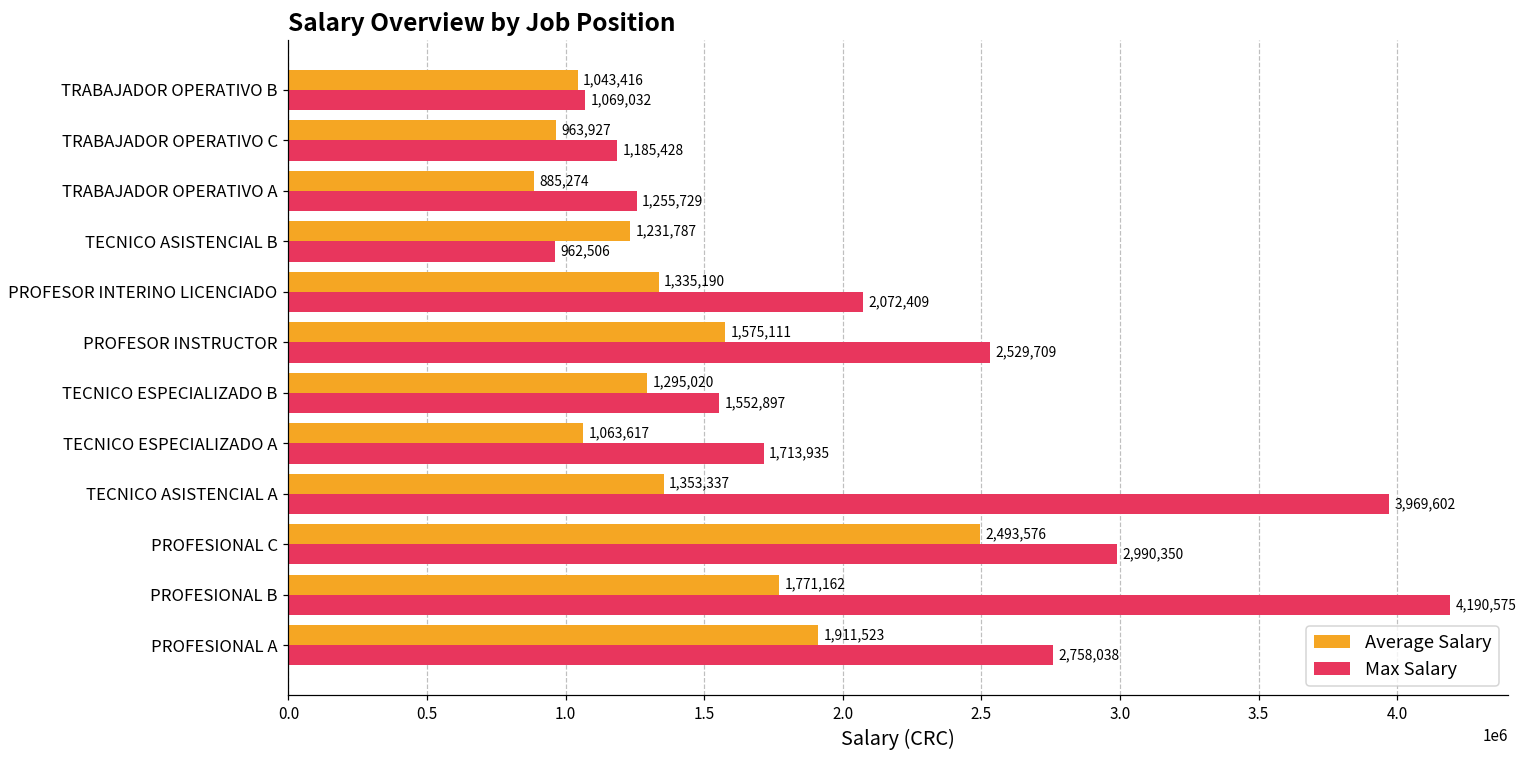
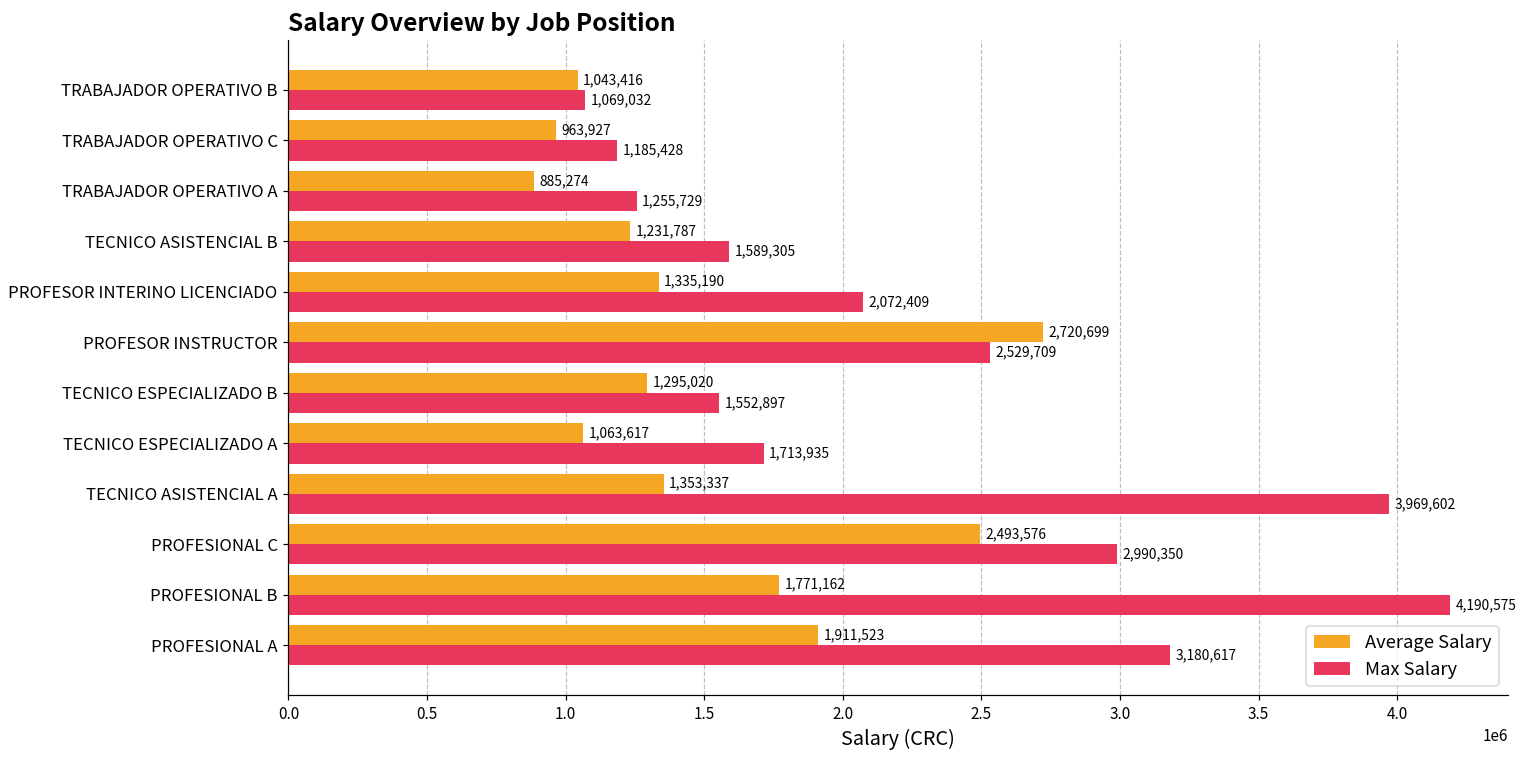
  {
    "Average Salary": {
      "TRABAJADOR OPERATIVO B": "1,043,416",
      "TRABAJADOR OPERATIVO C": "963,927",
      "TRABAJADOR OPERATIVO A": "885,274",
      "TECNICO ASISTENCIAL B": "1,231,787",
      "PROFESOR INTERINO LICENCIADO": "1,335,190",
-     "PROFESOR INSTRUCTOR": "1,575,111",
+     "PROFESOR INSTRUCTOR": "2,720,699",
      "TECNICO ESPECIALIZADO B": "1,295,020",
      "TECNICO ESPECIALIZADO A": "1,063,617",
      "TECNICO ASISTENCIAL A": "1,353,337",
      "PROFESIONAL C": "2,493,576",
      "PROFESIONAL B": "1,771,162",
      "PROFESIONAL A": "1,911,523"
    },
    "Max Salary": {
      "TRABAJADOR OPERATIVO B": "1,069,032",
      "TRABAJADOR OPERATIVO C": "1,185,428",
      "TRABAJADOR OPERATIVO A": "1,255,729",
-     "TECNICO ASISTENCIAL B": "962,506",
+     "TECNICO ASISTENCIAL B": "1,589,305",
      "PROFESOR INTERINO LICENCIADO": "2,072,409",
      "PROFESOR INSTRUCTOR": "2,529,709",
      "TECNICO ESPECIALIZADO B": "1,552,897",
      "TECNICO ESPECIALIZADO A": "1,713,935",
      "TECNICO ASISTENCIAL A": "3,969,602",
      "PROFESIONAL C": "2,990,350",
      "PROFESIONAL B": "4,190,575",
-     "PROFESIONAL A": "2,758,038"
+     "PROFESIONAL A": "3,180,617"
    }
  }
